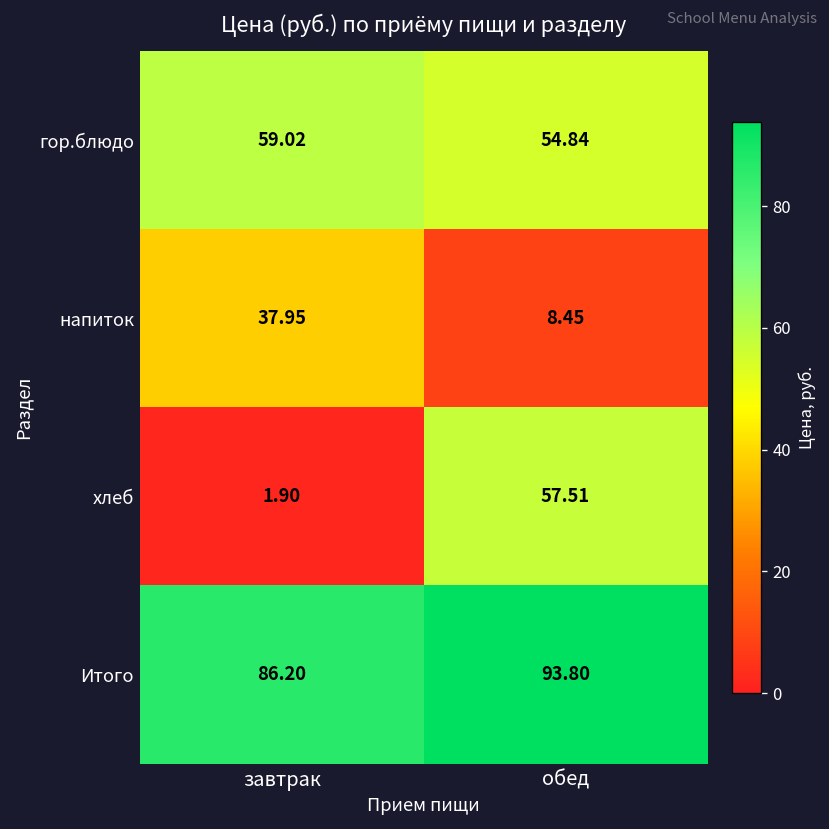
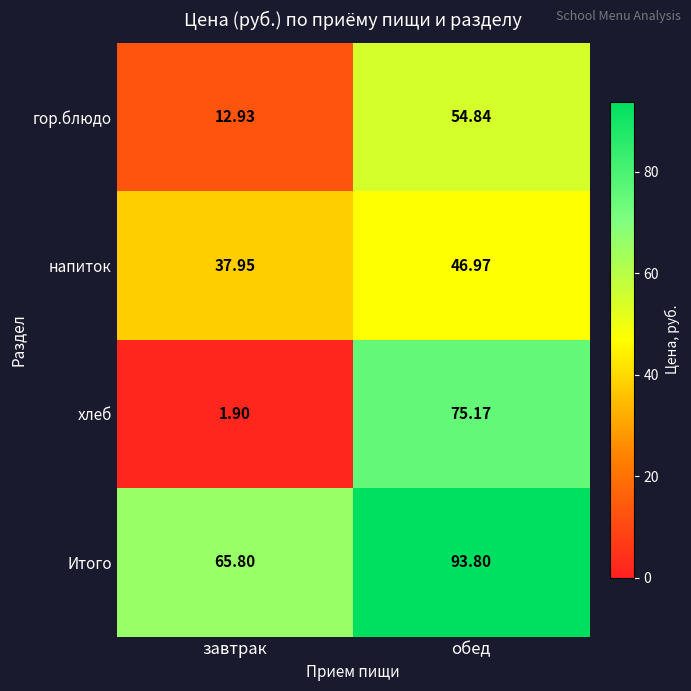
  {
    "гор.блюдо": {
-     "завтрак": 59.02,
+     "завтрак": 12.93,
      "обед": 54.84
    },
    "напиток": {
      "завтрак": 37.95,
-     "обед": 8.45
+     "обед": 46.97
    },
    "хлеб": {
      "завтрак": 1.90,
-     "обед": 57.51
+     "обед": 75.17
    },
    "Итого": {
-     "завтрак": 86.20,
+     "завтрак": 65.80,
      "обед": 93.80
    }
  }
